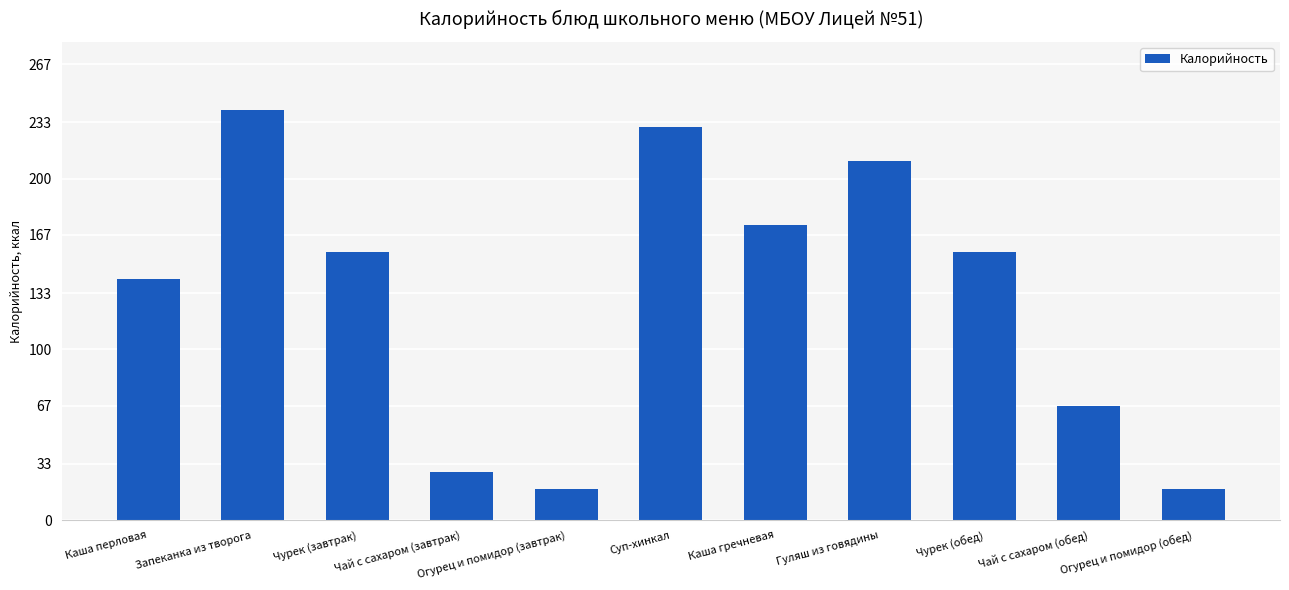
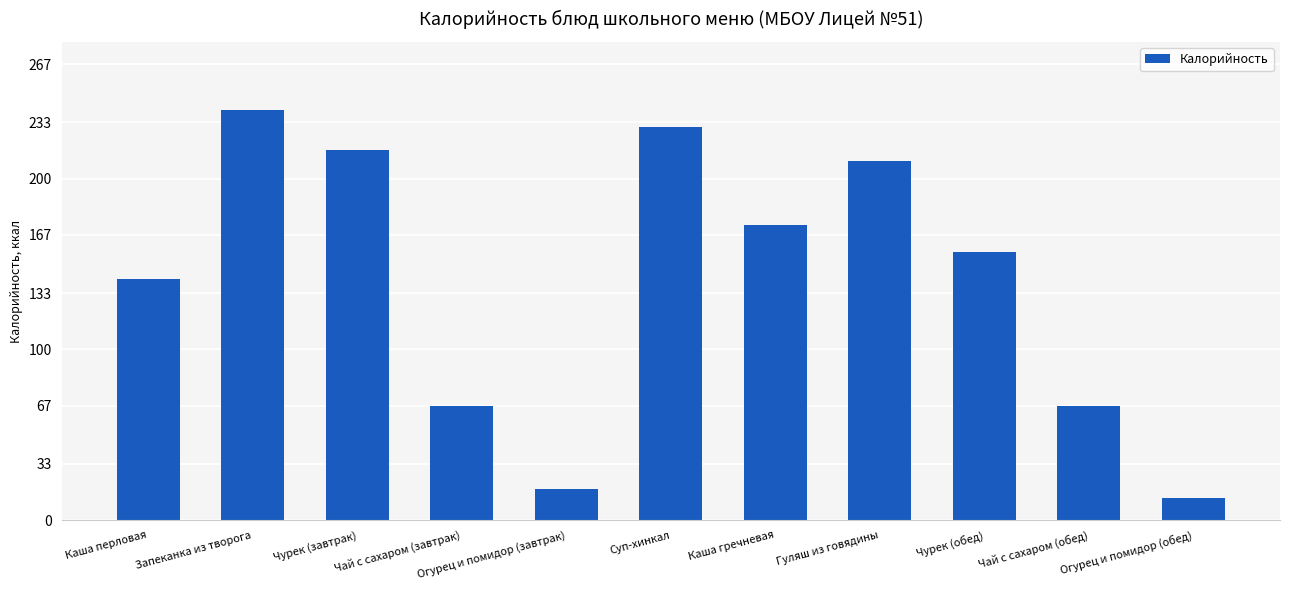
  {
    "Каша перловая": 141,
    "Запеканка из творога": 240,
-   "Чурек (завтрак)": 157,
-   "Чай с сахаром (завтрак)": 28,
+   "Чурек (завтрак)": 217,
+   "Чай с сахаром (завтрак)": 67,
    "Огурец и помидор (завтрак)": 18,
    "Суп-хинкал": 230,
    "Каша гречневая": 173,
    "Гуляш из говядины": 210,
    "Чурек (обед)": 157,
    "Чай с сахаром (обед)": 67,
-   "Огурец и помидор (обед)": 18
+   "Огурец и помидор (обед)": 13
  }
